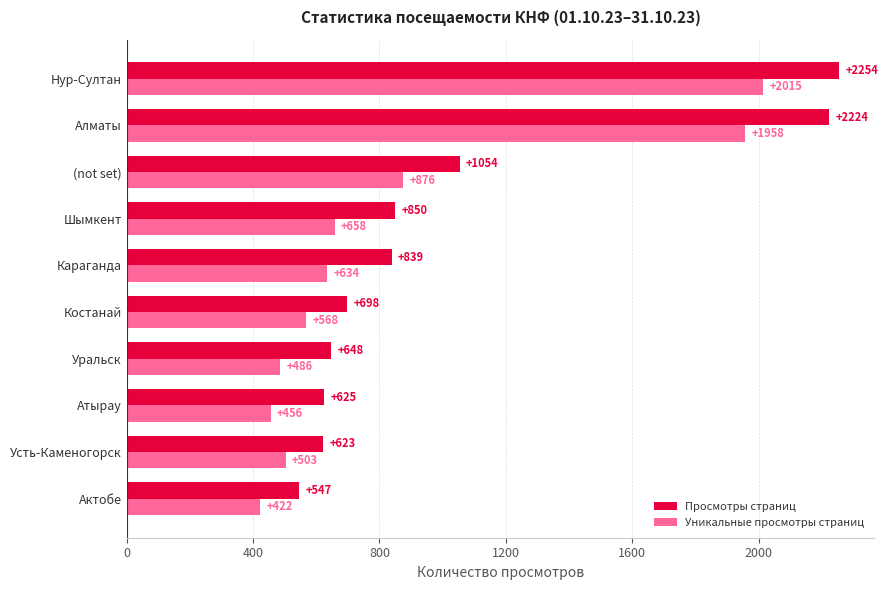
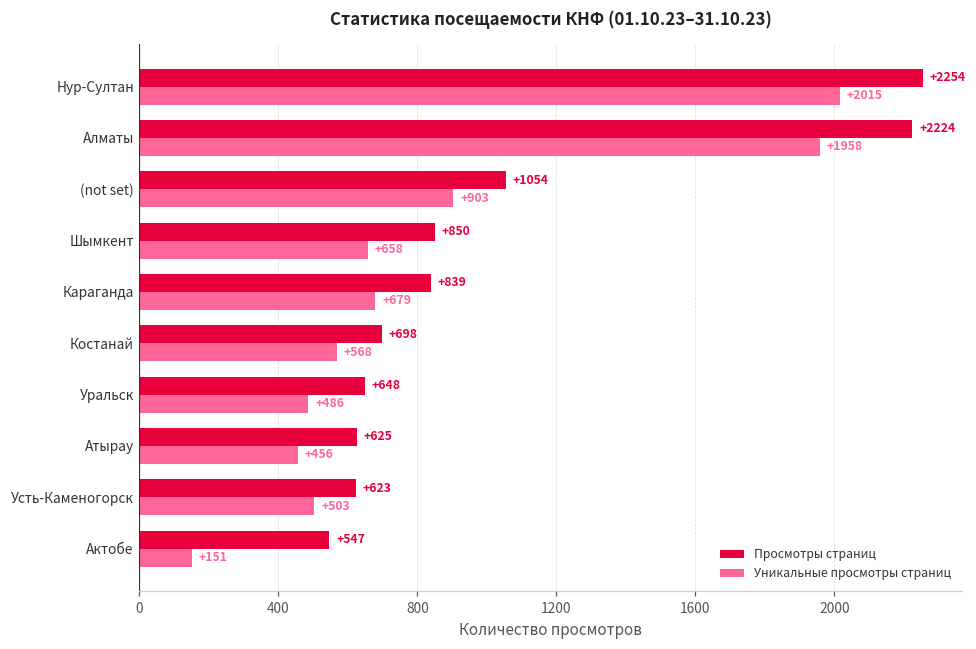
  {
    "Просмотры страниц": {
      "Нур-Султан": "+2254",
      "Алматы": "+2224",
      "(not set)": "+1054",
      "Шымкент": "+850",
      "Караганда": "+839",
      "Костанай": "+698",
      "Уральск": "+648",
      "Атырау": "+625",
      "Усть-Каменогорск": "+623",
      "Актобе": "+547"
    },
    "Уникальные просмотры страниц": {
      "Нур-Султан": "+2015",
      "Алматы": "+1958",
-     "(not set)": "+876",
+     "(not set)": "+903",
      "Шымкент": "+658",
-     "Караганда": "+634",
+     "Караганда": "+679",
      "Костанай": "+568",
      "Уральск": "+486",
      "Атырау": "+456",
      "Усть-Каменогорск": "+503",
-     "Актобе": "+422"
+     "Актобе": "+151"
    }
  }
